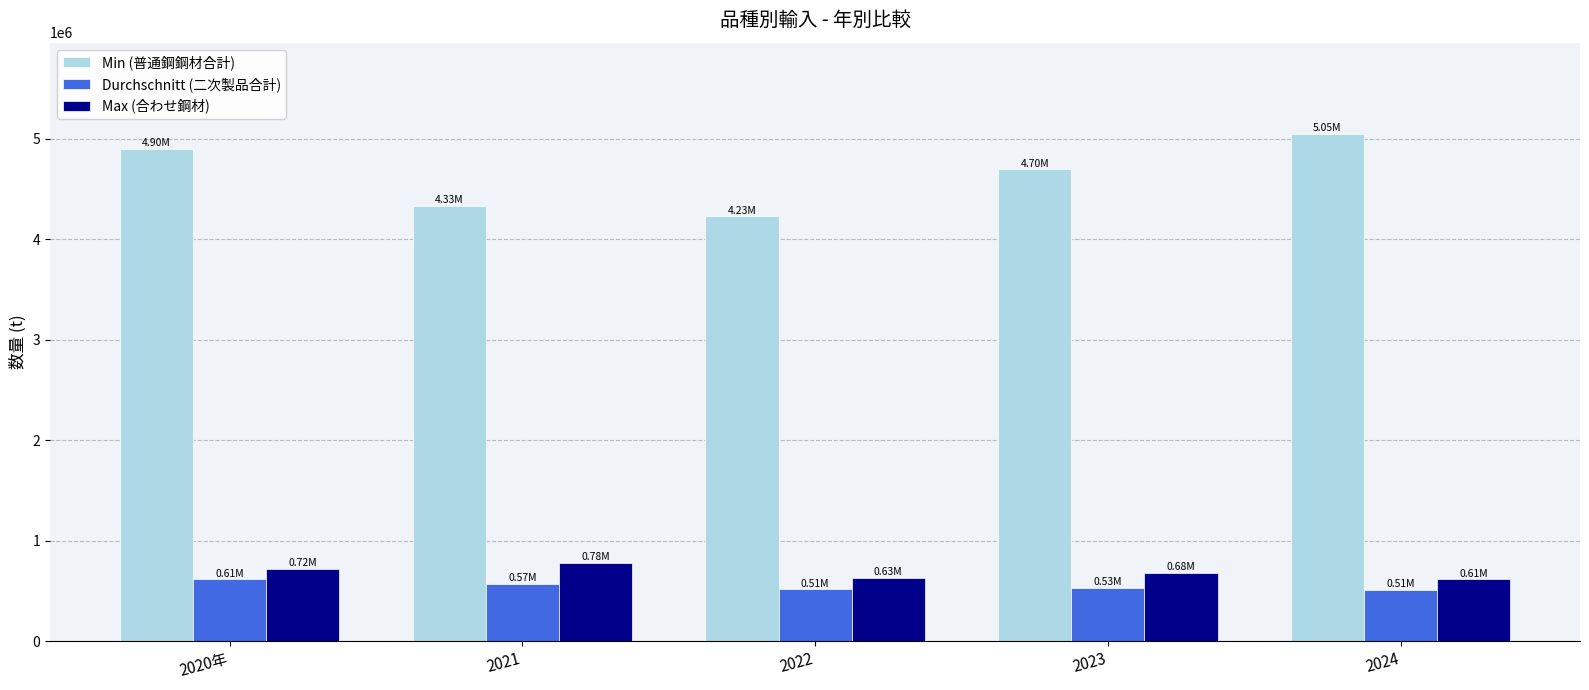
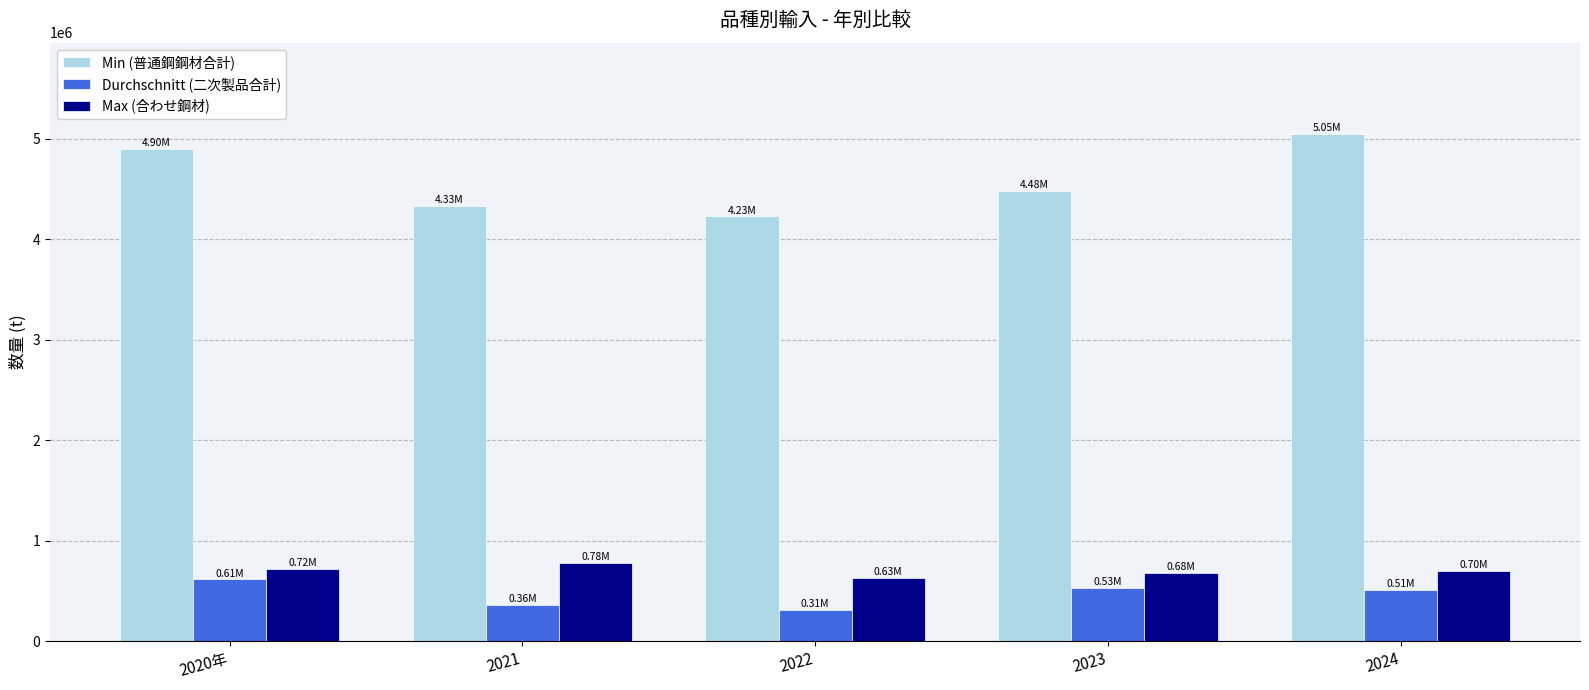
  {
    "Min (普通鋼鋼材合計)": {
      "2020年": "4.90M",
      "2021": "4.33M",
      "2022": "4.23M",
-     "2023": "4.70M",
+     "2023": "4.48M",
      "2024": "5.05M"
    },
    "Durchschnitt (二次製品合計)": {
      "2020年": "0.61M",
-     "2021": "0.57M",
-     "2022": "0.51M",
+     "2021": "0.36M",
+     "2022": "0.31M",
      "2023": "0.53M",
      "2024": "0.51M"
    },
    "Max (合わせ鋼材)": {
      "2020年": "0.72M",
      "2021": "0.78M",
      "2022": "0.63M",
      "2023": "0.68M",
-     "2024": "0.61M"
+     "2024": "0.70M"
    }
  }
